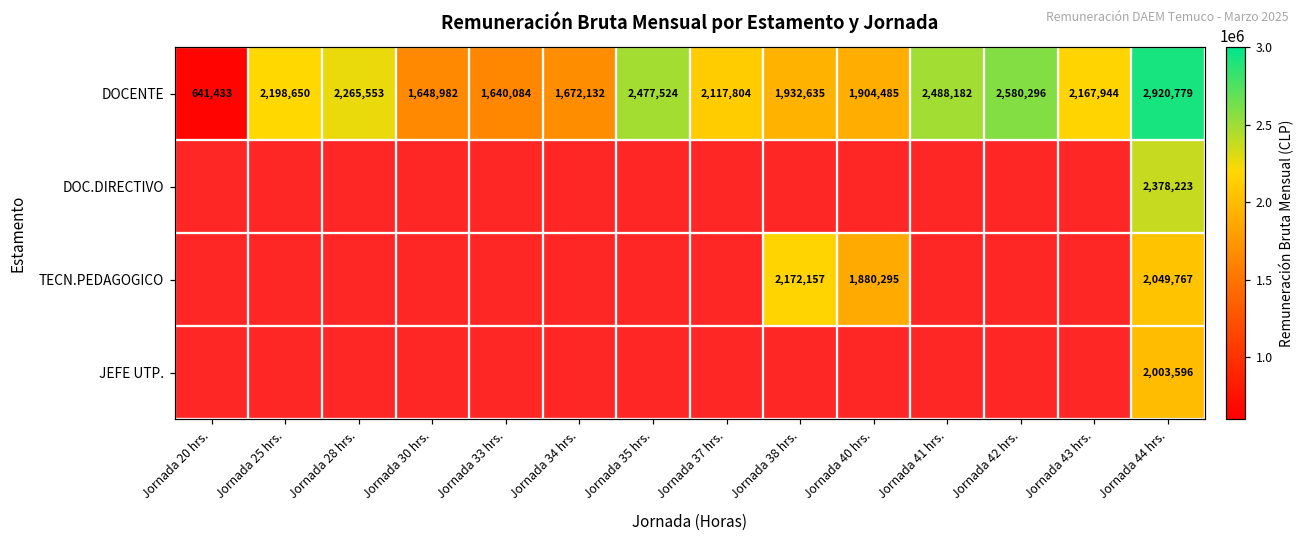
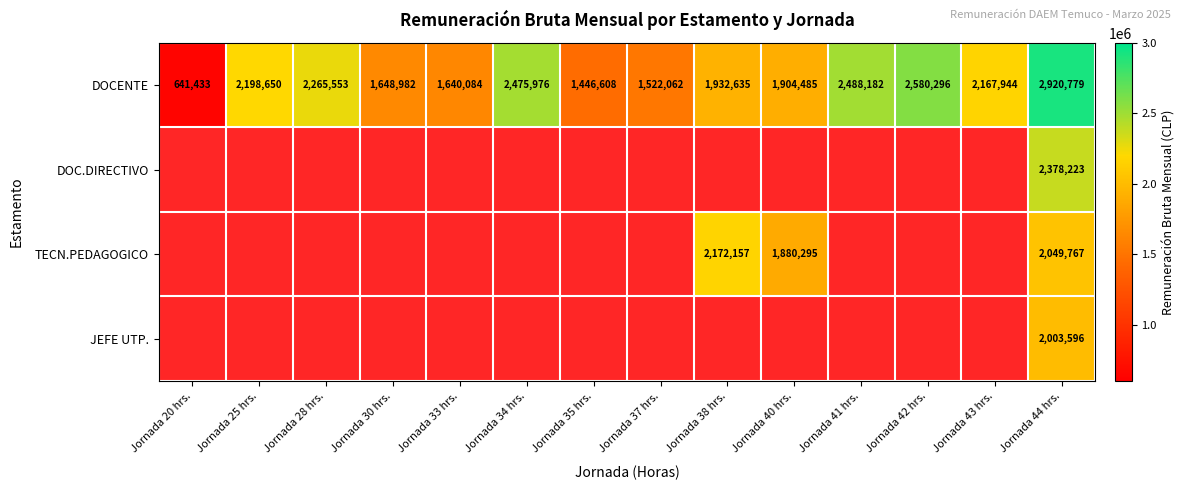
  {
    "DOCENTE": {
      "Jornada 20 hrs.": "641,433",
      "Jornada 25 hrs.": "2,198,650",
      "Jornada 28 hrs.": "2,265,553",
      "Jornada 30 hrs.": "1,648,982",
      "Jornada 33 hrs.": "1,640,084",
-     "Jornada 34 hrs.": "1,672,132",
-     "Jornada 35 hrs.": "2,477,524",
-     "Jornada 37 hrs.": "2,117,804",
+     "Jornada 34 hrs.": "2,475,976",
+     "Jornada 35 hrs.": "1,446,608",
+     "Jornada 37 hrs.": "1,522,062",
      "Jornada 38 hrs.": "1,932,635",
      "Jornada 40 hrs.": "1,904,485",
      "Jornada 41 hrs.": "2,488,182",
      "Jornada 42 hrs.": "2,580,296",
      "Jornada 43 hrs.": "2,167,944",
      "Jornada 44 hrs.": "2,920,779"
    },
    "DOC.DIRECTIVO": {
      "Jornada 44 hrs.": "2,378,223"
    },
    "TECN.PEDAGOGICO": {
      "Jornada 38 hrs.": "2,172,157",
      "Jornada 40 hrs.": "1,880,295",
      "Jornada 44 hrs.": "2,049,767"
    },
    "JEFE UTP.": {
      "Jornada 44 hrs.": "2,003,596"
    }
  }
